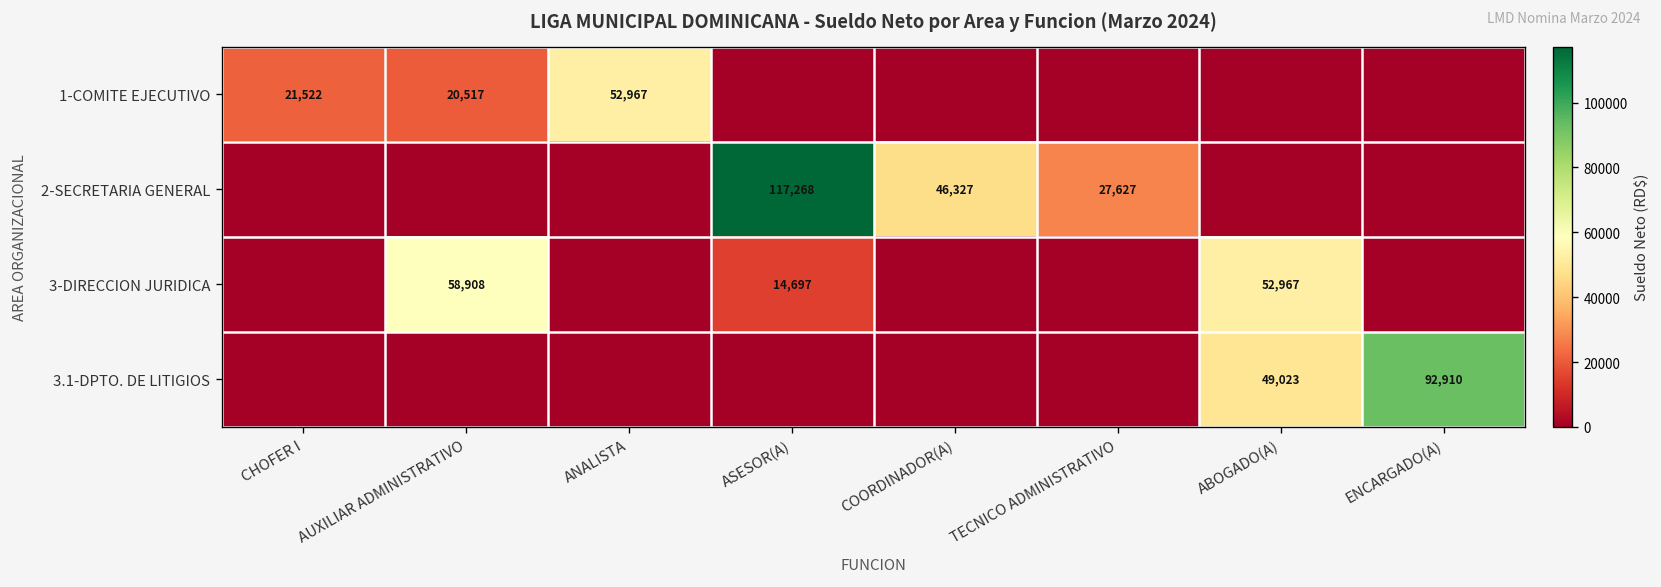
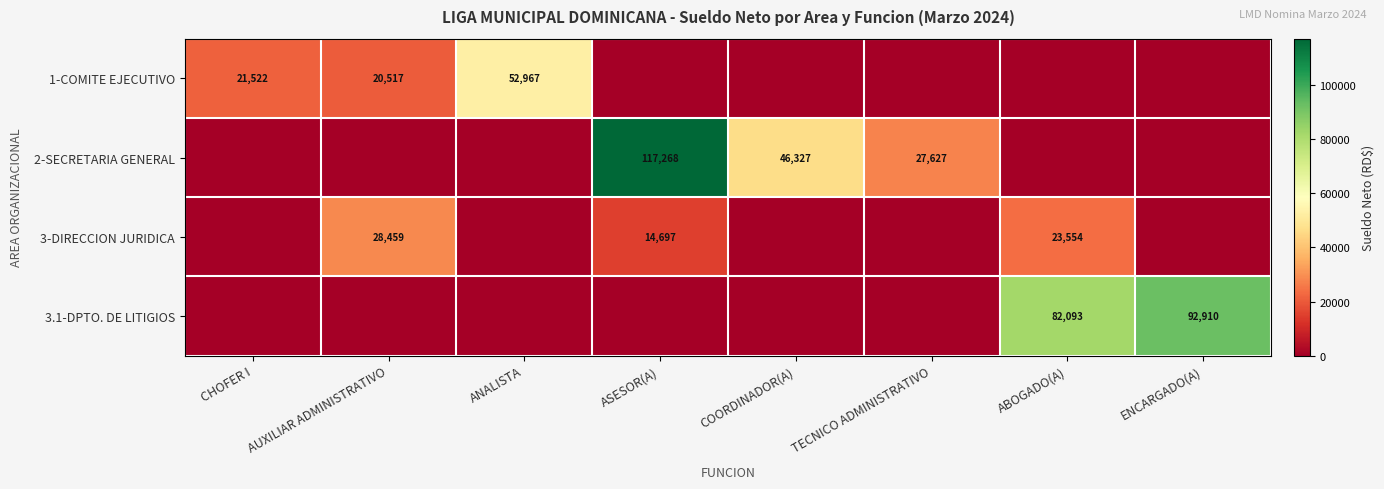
  {
    "1-COMITE EJECUTIVO": {
      "CHOFER I": "21,522",
      "AUXILIAR ADMINISTRATIVO": "20,517",
      "ANALISTA": "52,967"
    },
    "2-SECRETARIA GENERAL": {
      "ASESOR(A)": "117,268",
      "COORDINADOR(A)": "46,327",
      "TECNICO ADMINISTRATIVO": "27,627"
    },
    "3-DIRECCION JURIDICA": {
-     "AUXILIAR ADMINISTRATIVO": "58,908",
+     "AUXILIAR ADMINISTRATIVO": "28,459",
      "ASESOR(A)": "14,697",
-     "ABOGADO(A)": "52,967"
+     "ABOGADO(A)": "23,554"
    },
    "3.1-DPTO. DE LITIGIOS": {
-     "ABOGADO(A)": "49,023",
+     "ABOGADO(A)": "82,093",
      "ENCARGADO(A)": "92,910"
    }
  }
